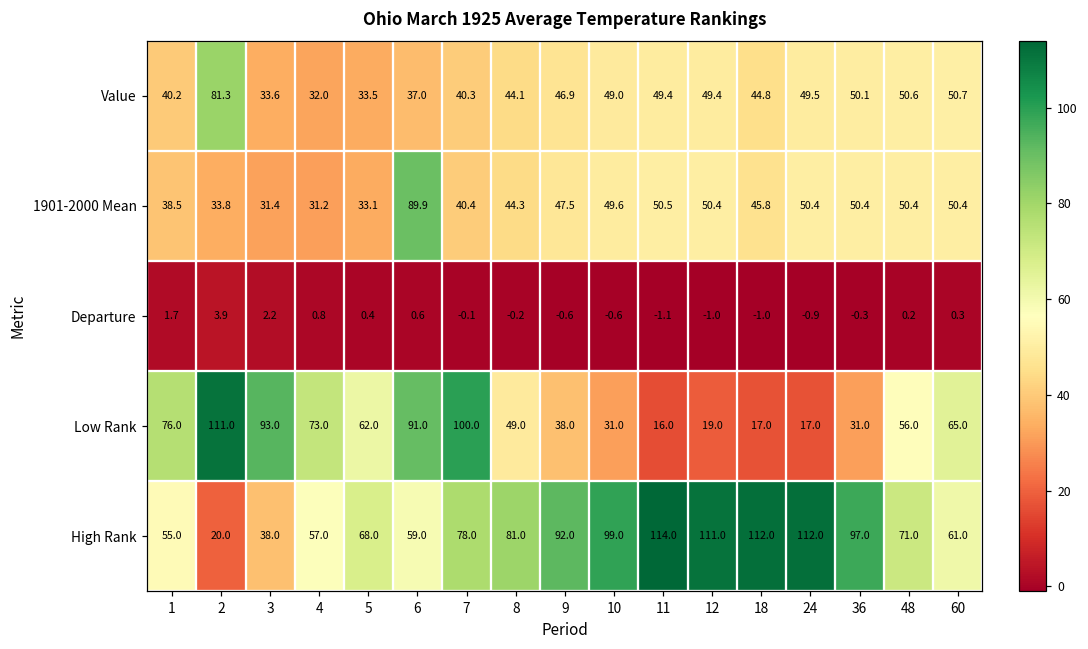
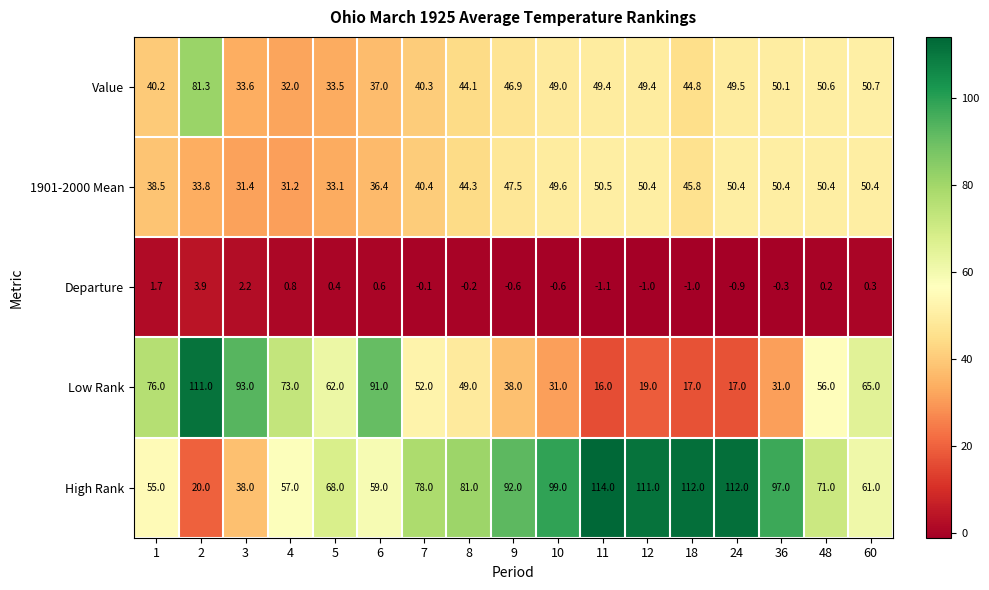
  {
    "Value": {
      "1": 40.2,
      "2": 81.3,
      "3": 33.6,
      "4": 32.0,
      "5": 33.5,
      "6": 37.0,
      "7": 40.3,
      "8": 44.1,
      "9": 46.9,
      "10": 49.0,
      "11": 49.4,
      "12": 49.4,
      "18": 44.8,
      "24": 49.5,
      "36": 50.1,
      "48": 50.6,
      "60": 50.7
    },
    "1901-2000 Mean": {
      "1": 38.5,
      "2": 33.8,
      "3": 31.4,
      "4": 31.2,
      "5": 33.1,
-     "6": 89.9,
+     "6": 36.4,
      "7": 40.4,
      "8": 44.3,
      "9": 47.5,
      "10": 49.6,
      "11": 50.5,
      "12": 50.4,
      "18": 45.8,
      "24": 50.4,
      "36": 50.4,
      "48": 50.4,
      "60": 50.4
    },
    "Departure": {
      "1": 1.7,
      "2": 3.9,
      "3": 2.2,
      "4": 0.8,
      "5": 0.4,
      "6": 0.6,
      "7": -0.1,
      "8": -0.2,
      "9": -0.6,
      "10": -0.6,
      "11": -1.1,
      "12": -1.0,
      "18": -1.0,
      "24": -0.9,
      "36": -0.3,
      "48": 0.2,
      "60": 0.3
    },
    "Low Rank": {
      "1": 76.0,
      "2": 111.0,
      "3": 93.0,
      "4": 73.0,
      "5": 62.0,
      "6": 91.0,
-     "7": 100.0,
+     "7": 52.0,
      "8": 49.0,
      "9": 38.0,
      "10": 31.0,
      "11": 16.0,
      "12": 19.0,
      "18": 17.0,
      "24": 17.0,
      "36": 31.0,
      "48": 56.0,
      "60": 65.0
    },
    "High Rank": {
      "1": 55.0,
      "2": 20.0,
      "3": 38.0,
      "4": 57.0,
      "5": 68.0,
      "6": 59.0,
      "7": 78.0,
      "8": 81.0,
      "9": 92.0,
      "10": 99.0,
      "11": 114.0,
      "12": 111.0,
      "18": 112.0,
      "24": 112.0,
      "36": 97.0,
      "48": 71.0,
      "60": 61.0
    }
  }
